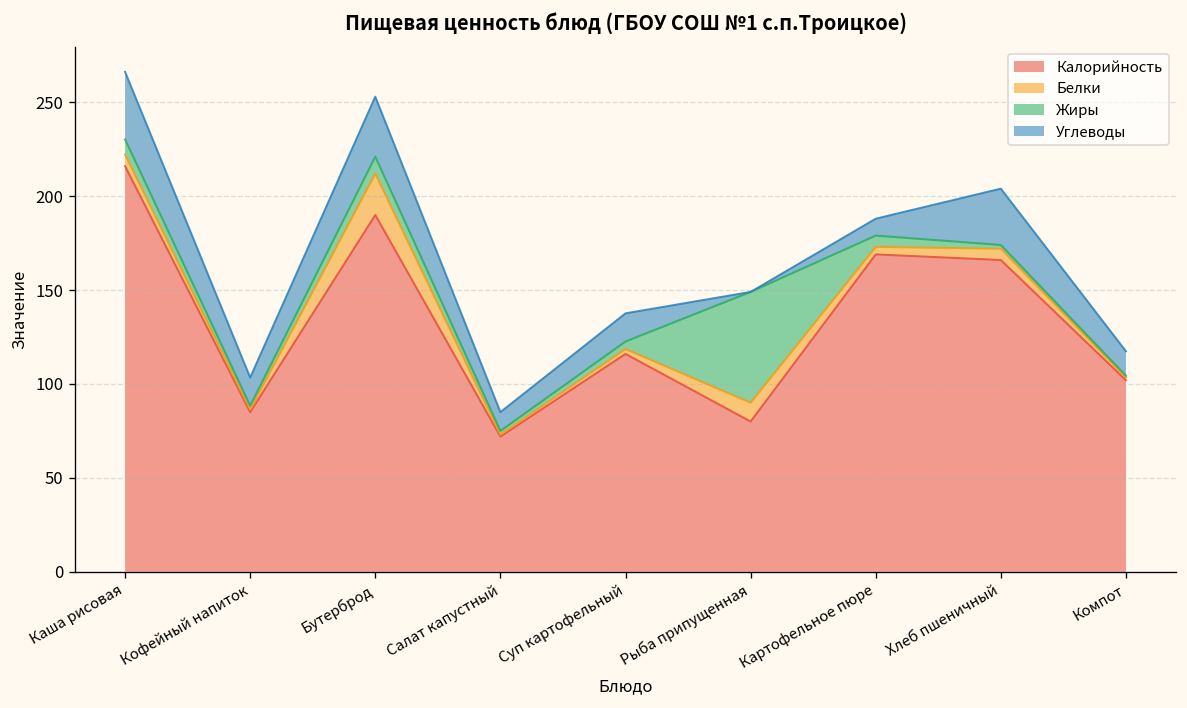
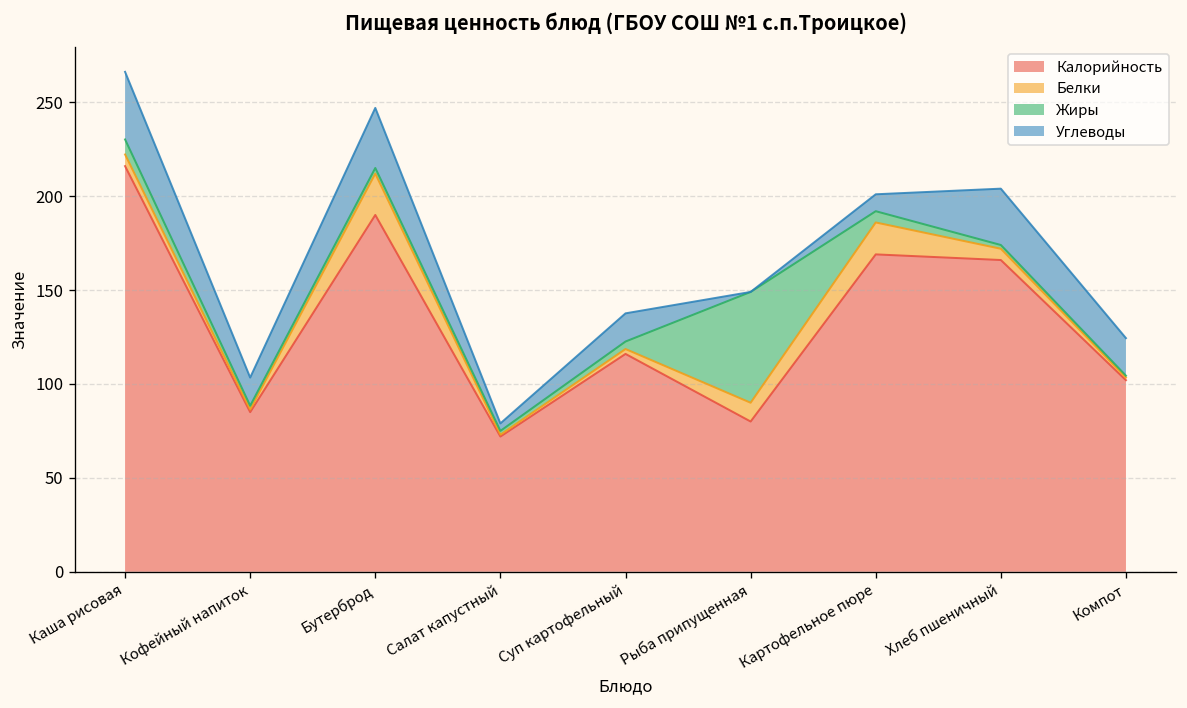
  {
    "Калорийность": {
      "Каша рисовая": 216,
      "Бутерброд": 190,
      "Суп картофельный": 116,
      "Рыба припущенная": 80,
      "Картофельное пюре": 169,
      "Хлеб пшеничный": 166
    },
    "Белки": {
      "Каша рисовая": 6,
      "Бутерброд": 22,
      "Суп картофельный": 3,
      "Рыба припущенная": 10,
-     "Картофельное пюре": 4,
+     "Картофельное пюре": 17,
      "Хлеб пшеничный": 6
    },
    "Жиры": {
      "Каша рисовая": 8,
      "Кофейный напиток": 2,
-     "Бутерброд": 9,
+     "Бутерброд": 3,
      "Салат капустный": 2,
      "Суп картофельный": 4,
      "Картофельное пюре": 6,
      "Хлеб пшеничный": 2
    },
    "Углеводы": {
      "Каша рисовая": 36,
      "Кофейный напиток": 15,
      "Бутерброд": 32,
-     "Салат капустный": 10,
+     "Салат капустный": 4,
      "Суп картофельный": 15,
      "Картофельное пюре": 9,
      "Хлеб пшеничный": 30,
-     "Компот": 13
+     "Компот": 20
    }
  }
